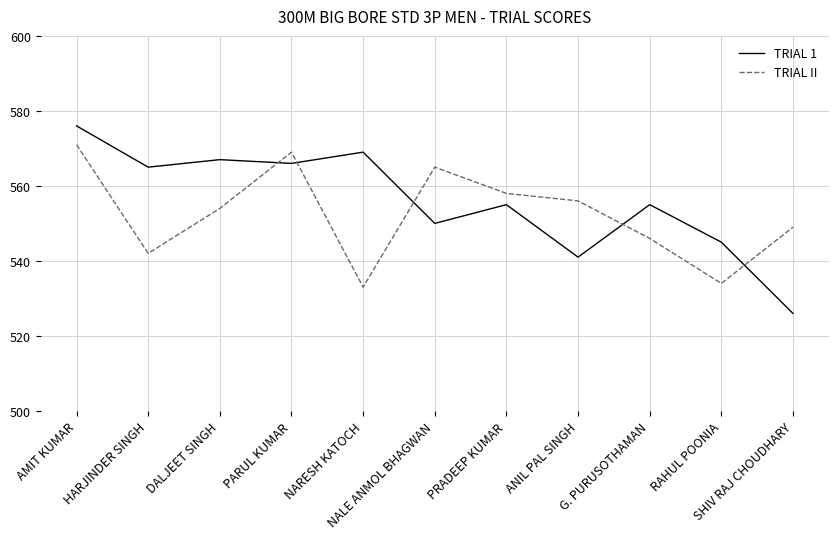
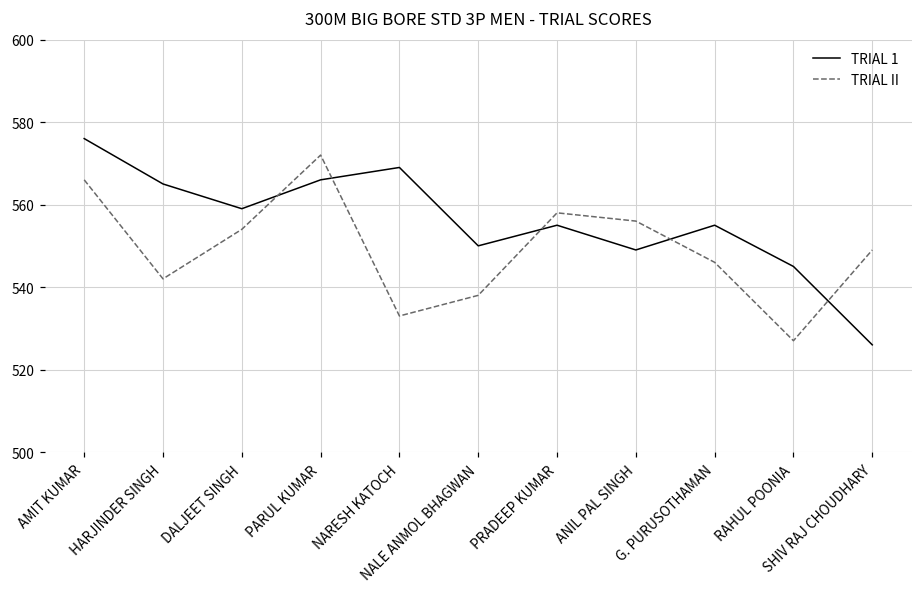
  {
    "TRIAL 1": {
      "AMIT KUMAR": 576,
      "HARJINDER SINGH": 565,
-     "DALJEET SINGH": 567,
+     "DALJEET SINGH": 559,
      "PARUL KUMAR": 566,
      "NARESH KATOCH": 569,
      "NALE ANMOL BHAGWAN": 550,
      "PRADEEP KUMAR": 555,
-     "ANIL PAL SINGH": 541,
+     "ANIL PAL SINGH": 549,
      "G. PURUSOTHAMAN": 555,
      "RAHUL POONIA": 545,
      "SHIV RAJ CHOUDHARY": 526
    },
    "TRIAL II": {
-     "AMIT KUMAR": 571,
+     "AMIT KUMAR": 566,
      "HARJINDER SINGH": 542,
      "DALJEET SINGH": 554,
-     "PARUL KUMAR": 569,
+     "PARUL KUMAR": 572,
      "NARESH KATOCH": 533,
-     "NALE ANMOL BHAGWAN": 565,
+     "NALE ANMOL BHAGWAN": 538,
      "PRADEEP KUMAR": 558,
      "ANIL PAL SINGH": 556,
      "G. PURUSOTHAMAN": 546,
-     "RAHUL POONIA": 534,
+     "RAHUL POONIA": 527,
      "SHIV RAJ CHOUDHARY": 549
    }
  }
